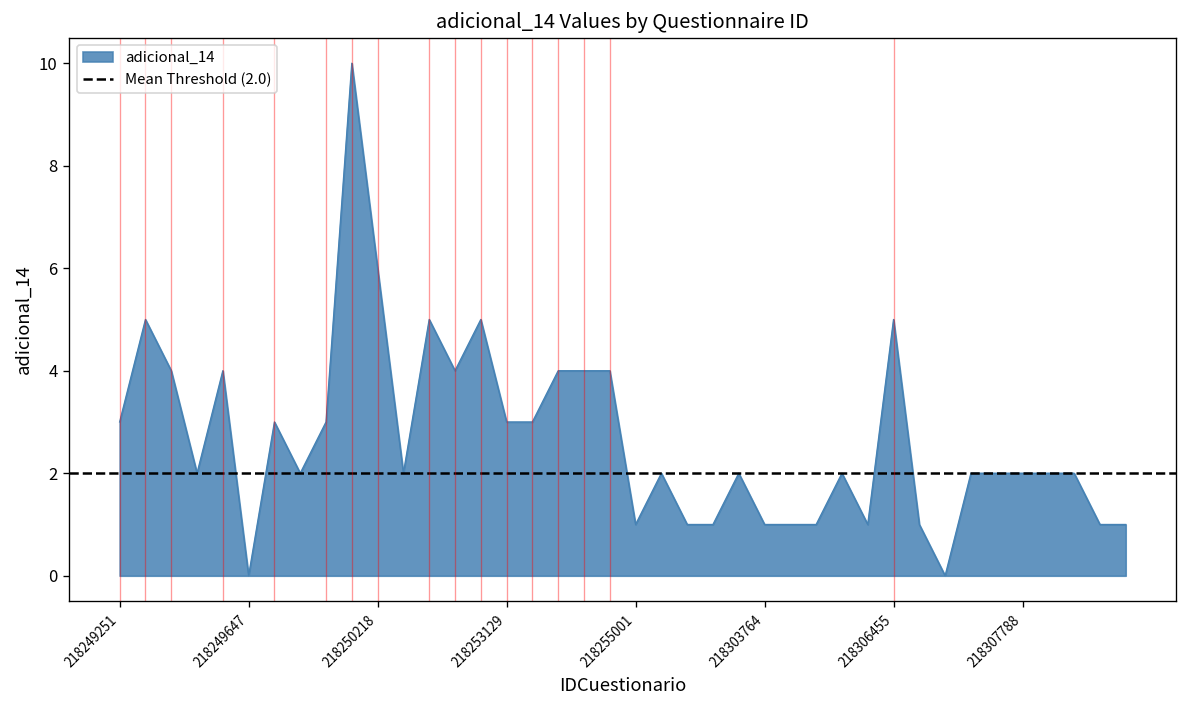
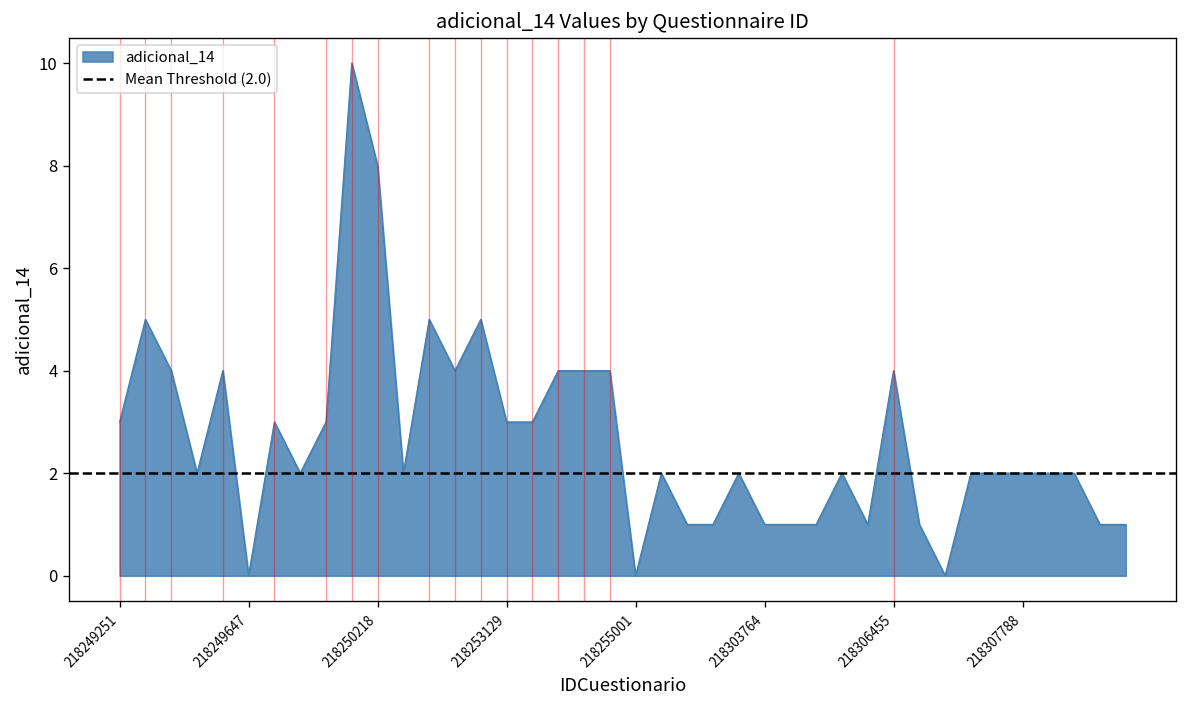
  {
    "218249251": 3,
    "218249647": 0,
-   "218250218": 6,
+   "218250218": 8,
    "218253129": 3,
-   "218255001": 1,
+   "218255001": 0,
    "218303764": 1,
-   "218306455": 5,
+   "218306455": 4,
    "218307788": 2
  }
